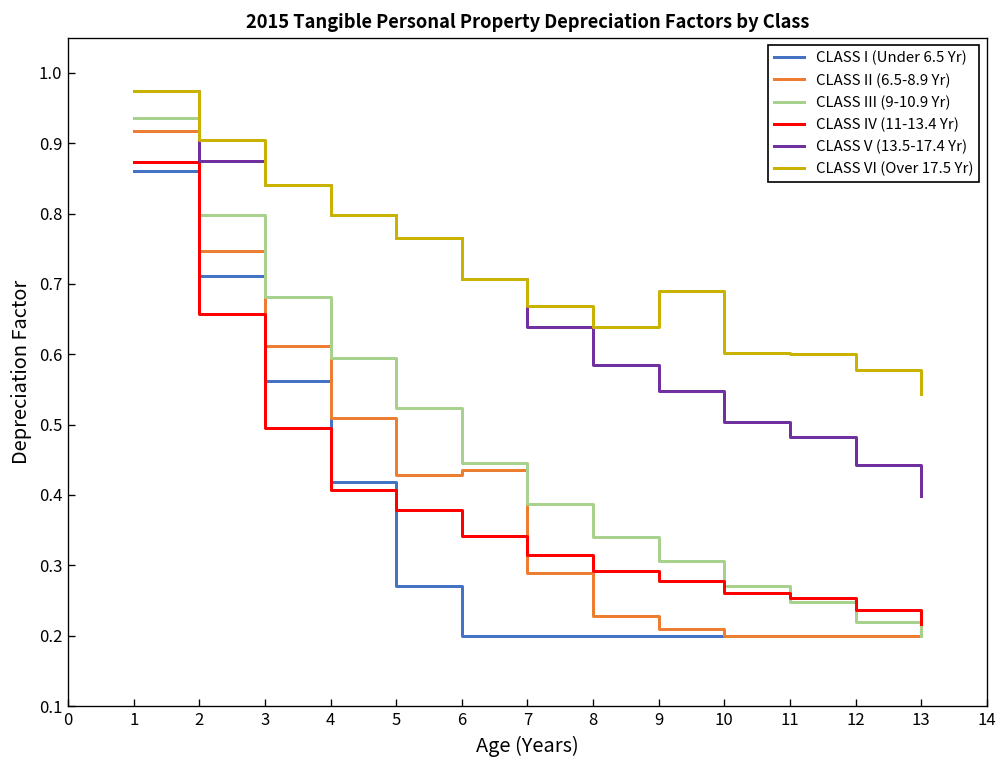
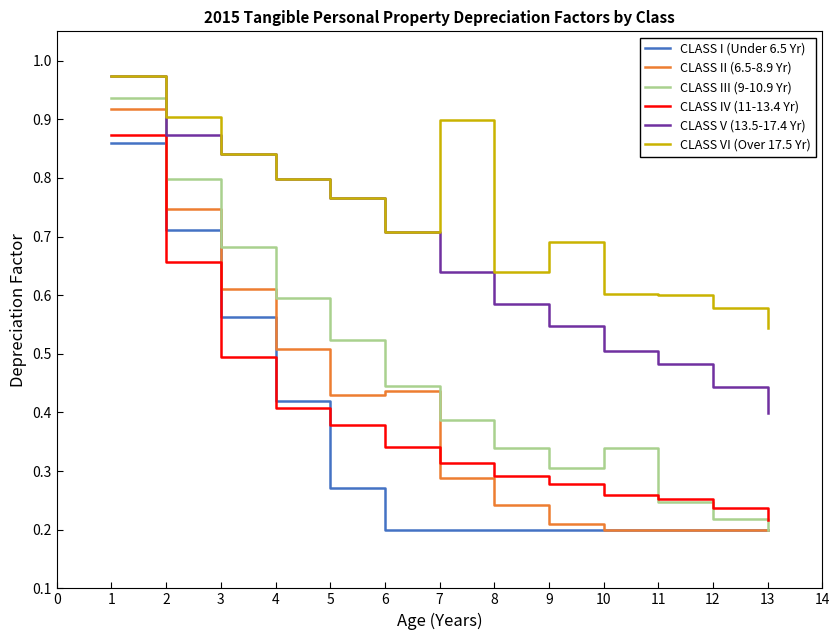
  {
    "CLASS I (Under 6.5 Yr)": {
      "1": 0.86,
      "2": 0.71,
      "3": 0.56,
      "4": 0.42,
      "5": 0.27,
      "6": 0.20,
      "7": 0.20,
      "8": 0.20,
      "9": 0.20
    },
    "CLASS II (6.5-8.9 Yr)": {
      "1": 0.92,
      "2": 0.75,
      "3": 0.61,
      "4": 0.51,
      "5": 0.43,
      "6": 0.44,
      "7": 0.29,
-     "8": 0.23,
+     "8": 0.24,
      "9": 0.21
    },
    "CLASS III (9-10.9 Yr)": {
      "1": 0.94,
      "2": 0.80,
      "3": 0.68,
      "4": 0.60,
      "5": 0.52,
      "6": 0.45,
      "7": 0.39,
      "8": 0.34,
      "9": 0.31,
-     "10": 0.27,
+     "10": 0.34,
      "11": 0.25,
      "12": 0.22
    },
    "CLASS IV (11-13.4 Yr)": {
      "1": 0.87,
      "2": 0.66,
      "3": 0.50,
      "4": 0.41,
      "5": 0.38,
      "6": 0.34,
      "7": 0.31,
      "8": 0.29,
      "9": 0.28,
      "10": 0.26,
      "11": 0.25,
      "12": 0.24,
      "13": 0.22
    },
    "CLASS V (13.5-17.4 Yr)": {
      "2": 0.87,
      "7": 0.64,
      "8": 0.59,
      "9": 0.55,
      "10": 0.50,
      "11": 0.48,
      "12": 0.44,
      "13": 0.40
    },
    "CLASS VI (Over 17.5 Yr)": {
      "2": 0.90,
-     "7": 0.67,
+     "7": 0.90,
      "8": 0.64,
      "9": 0.69,
      "10": 0.60,
      "11": 0.60,
      "12": 0.58,
      "13": 0.54
    }
  }
